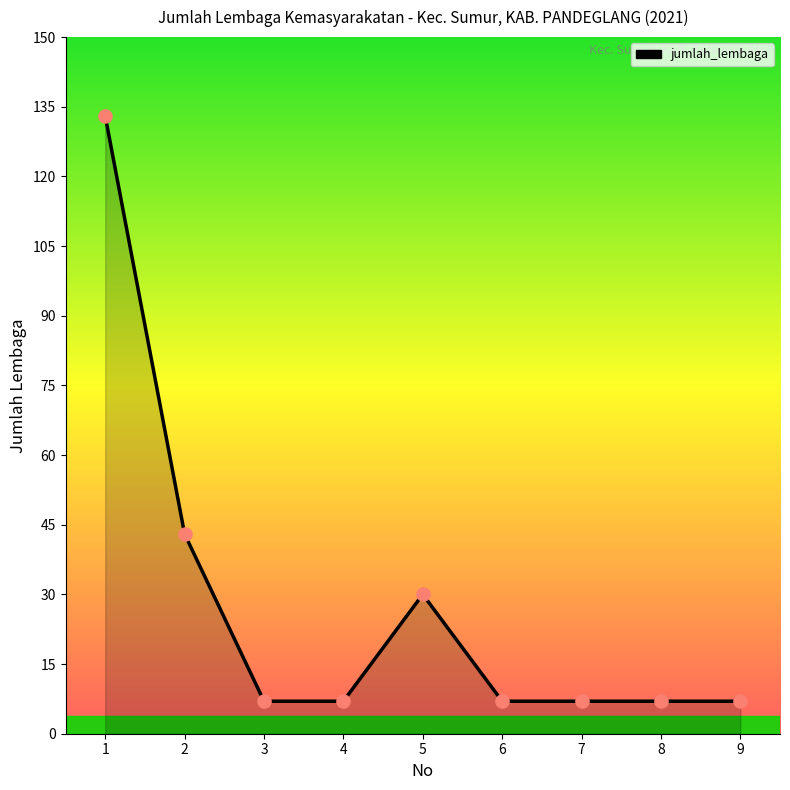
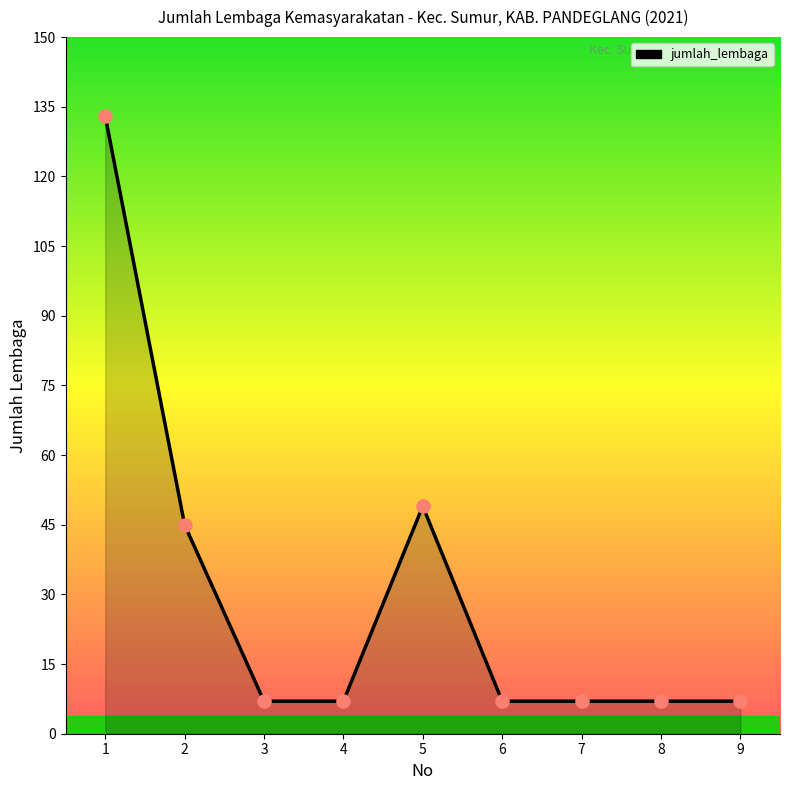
  {
    "1": 133,
-   "2": 43,
+   "2": 45,
    "3": 7,
    "4": 7,
-   "5": 30,
+   "5": 49,
    "6": 7,
    "7": 7,
    "8": 7,
    "9": 7
  }
